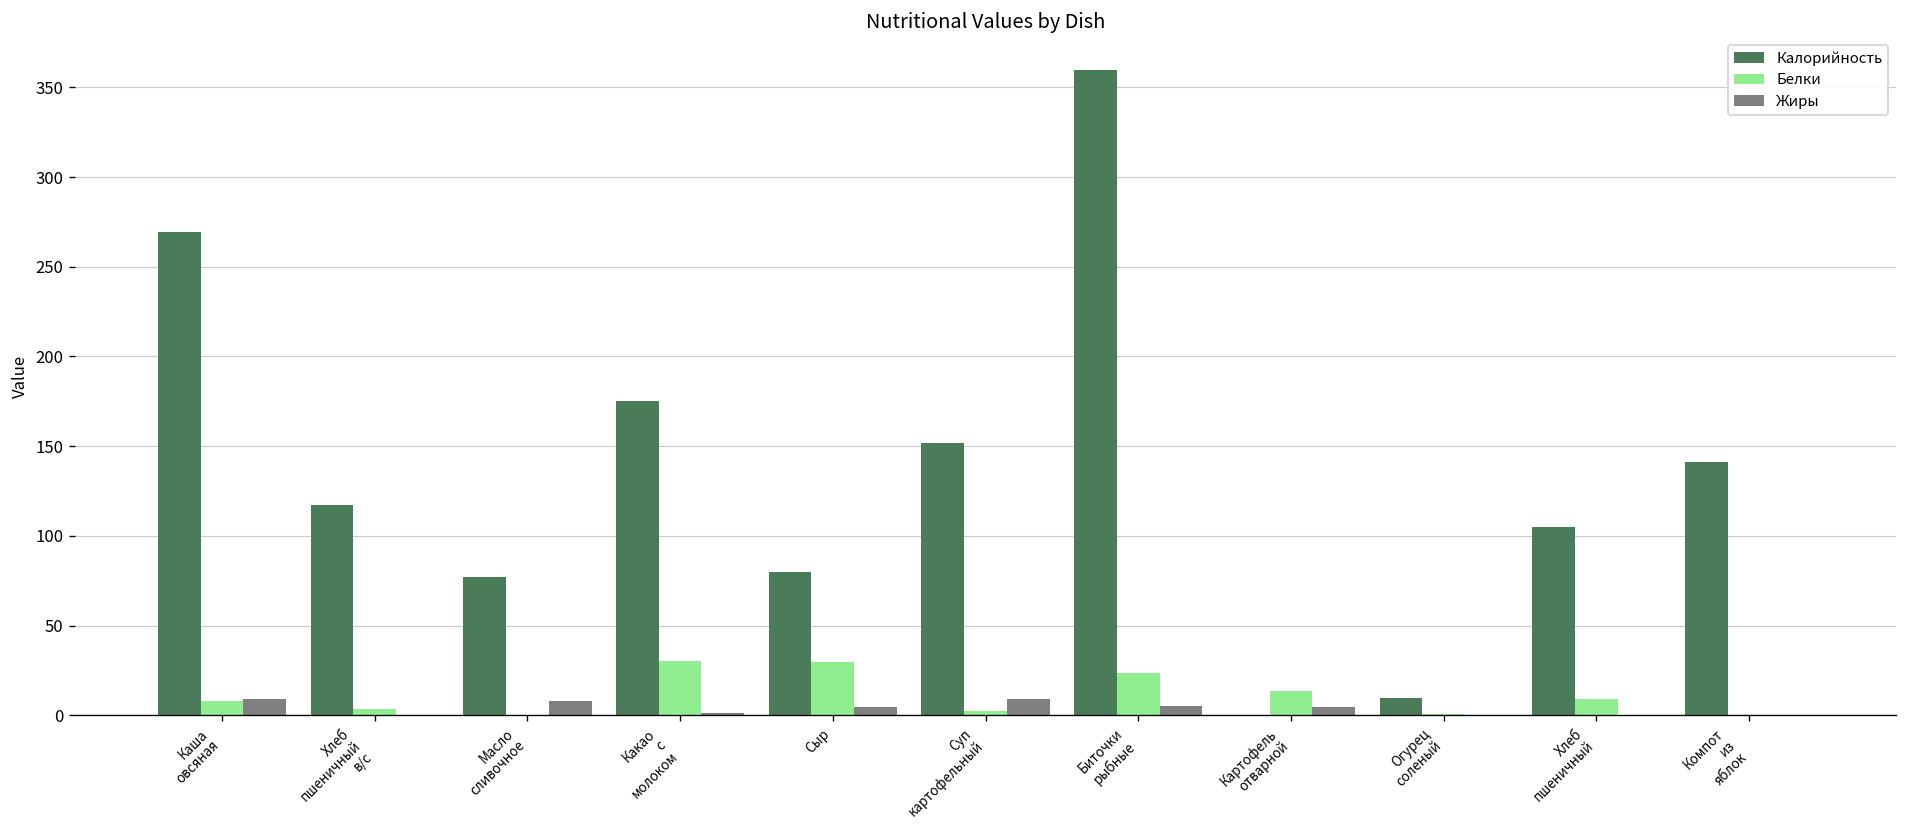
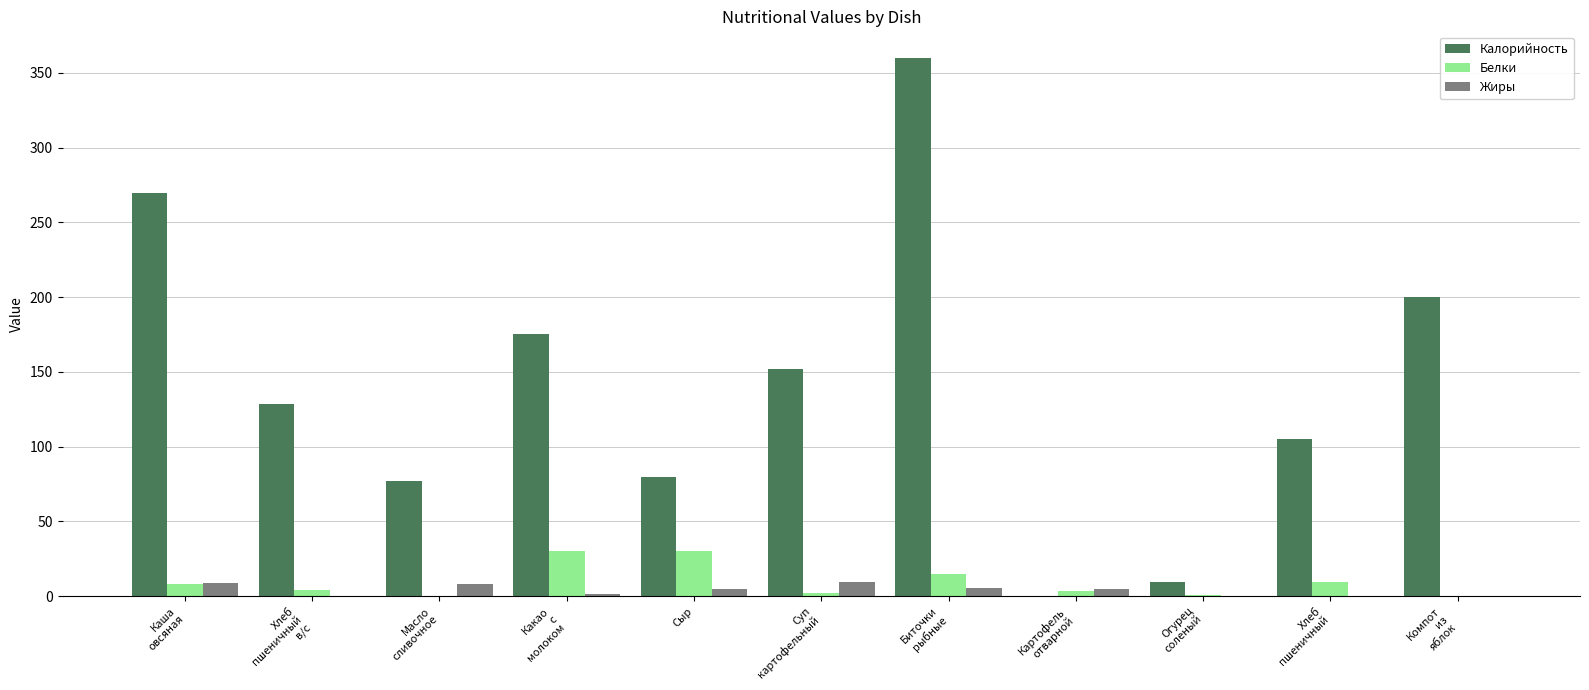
  {
    "Калорийность": {
      "Каша овсяная": 269,
-     "Хлеб пшеничный в/с": 117,
+     "Хлеб пшеничный в/с": 129,
      "Масло сливочное": 77,
      "Какао с молоком": 175,
      "Сыр": 80,
      "Суп картофельный": 152,
      "Биточки рыбные": 360,
      "Картофель отварной": 0,
      "Огурец соленый": 10,
      "Хлеб пшеничный": 105,
-     "Компот из яблок": 141
+     "Компот из яблок": 200
    },
    "Белки": {
      "Каша овсяная": 8,
      "Хлеб пшеничный в/с": 4,
      "Какао с молоком": 30,
      "Сыр": 30,
      "Суп картофельный": 2,
-     "Биточки рыбные": 24,
-     "Картофель отварной": 13,
+     "Биточки рыбные": 15,
+     "Картофель отварной": 4,
      "Хлеб пшеничный": 9
    },
    "Жиры": {
      "Каша овсяная": 9,
      "Масло сливочное": 8,
      "Сыр": 5,
      "Суп картофельный": 9,
      "Биточки рыбные": 5,
      "Картофель отварной": 5,
      "Огурец соленый": 0,
      "Компот из яблок": 0
    }
  }
